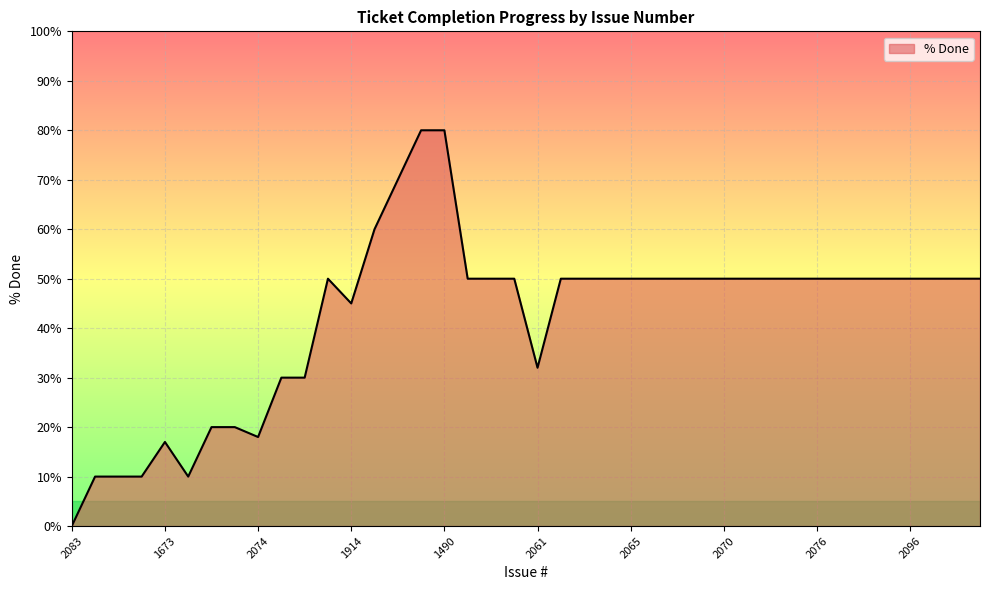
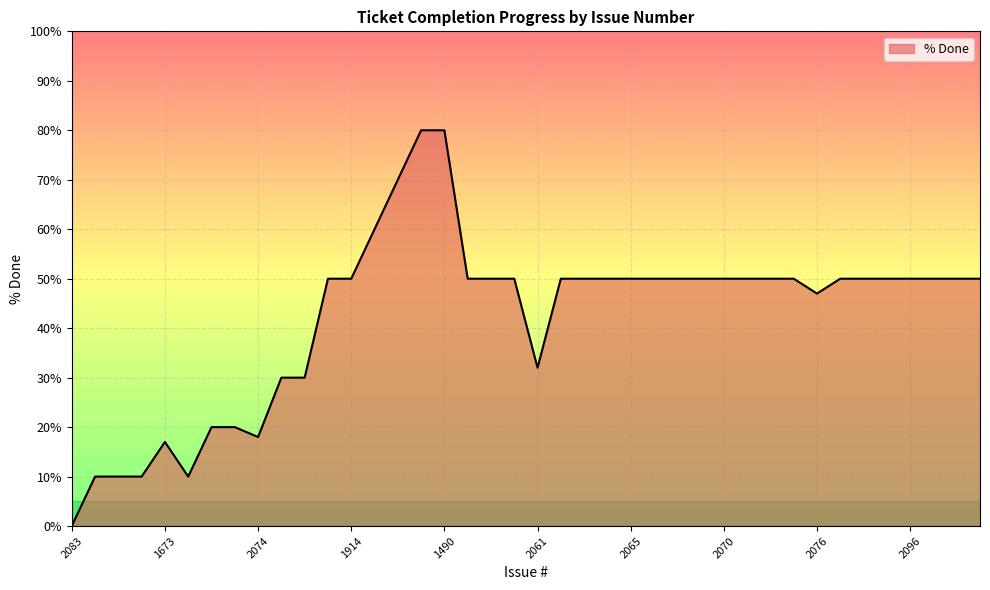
  {
    "2083": "0%",
    "1673": "17%",
    "2074": "18%",
-   "1914": "45%",
+   "1914": "50%",
    "1490": "80%",
    "2061": "32%",
    "2065": "50%",
    "2070": "50%",
-   "2076": "50%",
+   "2076": "47%",
    "2096": "50%"
  }
